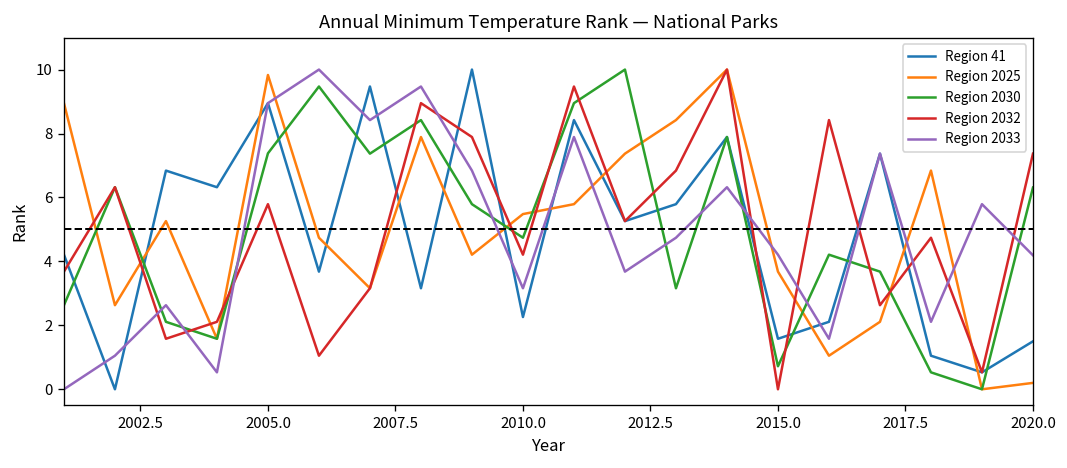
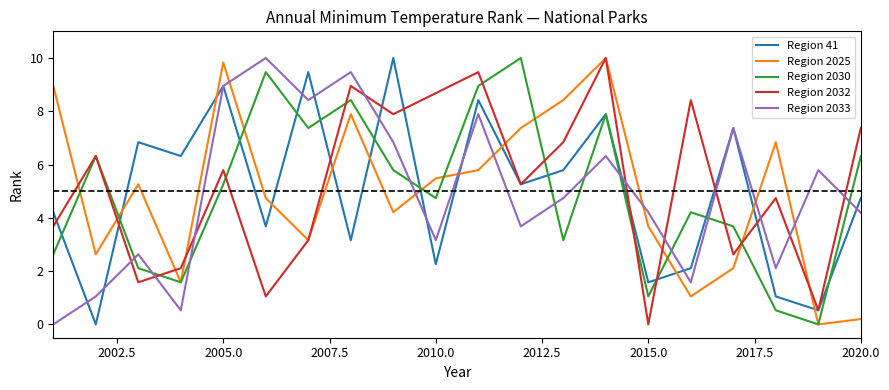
  {
    "Region 41": {
      "2010.0": 2.3,
      "2015.0": 1.6,
-     "2020.0": 1.5
+     "2020.0": 4.7
    },
    "Region 2025": {
      "2005.0": 9.8,
      "2010.0": 5.5,
      "2015.0": 3.7,
      "2020.0": 0.2
    },
    "Region 2030": {
-     "2005.0": 7.4,
+     "2005.0": 5.3,
      "2010.0": 4.7,
-     "2015.0": 0.7,
+     "2015.0": 1.1,
      "2020.0": 6.3
    },
    "Region 2032": {
      "2005.0": 5.8,
-     "2010.0": 4.2,
+     "2010.0": 8.7,
      "2015.0": 0.0,
      "2020.0": 7.4
    },
    "Region 2033": {
      "2010.0": 3.2,
      "2015.0": 4.2,
      "2020.0": 4.2
    }
  }
